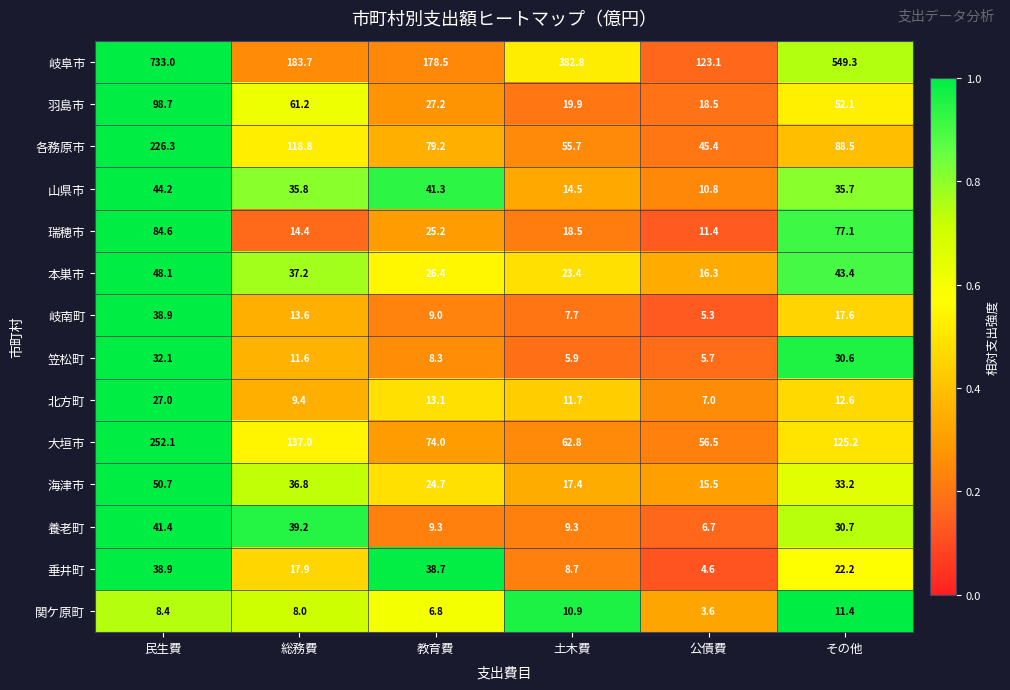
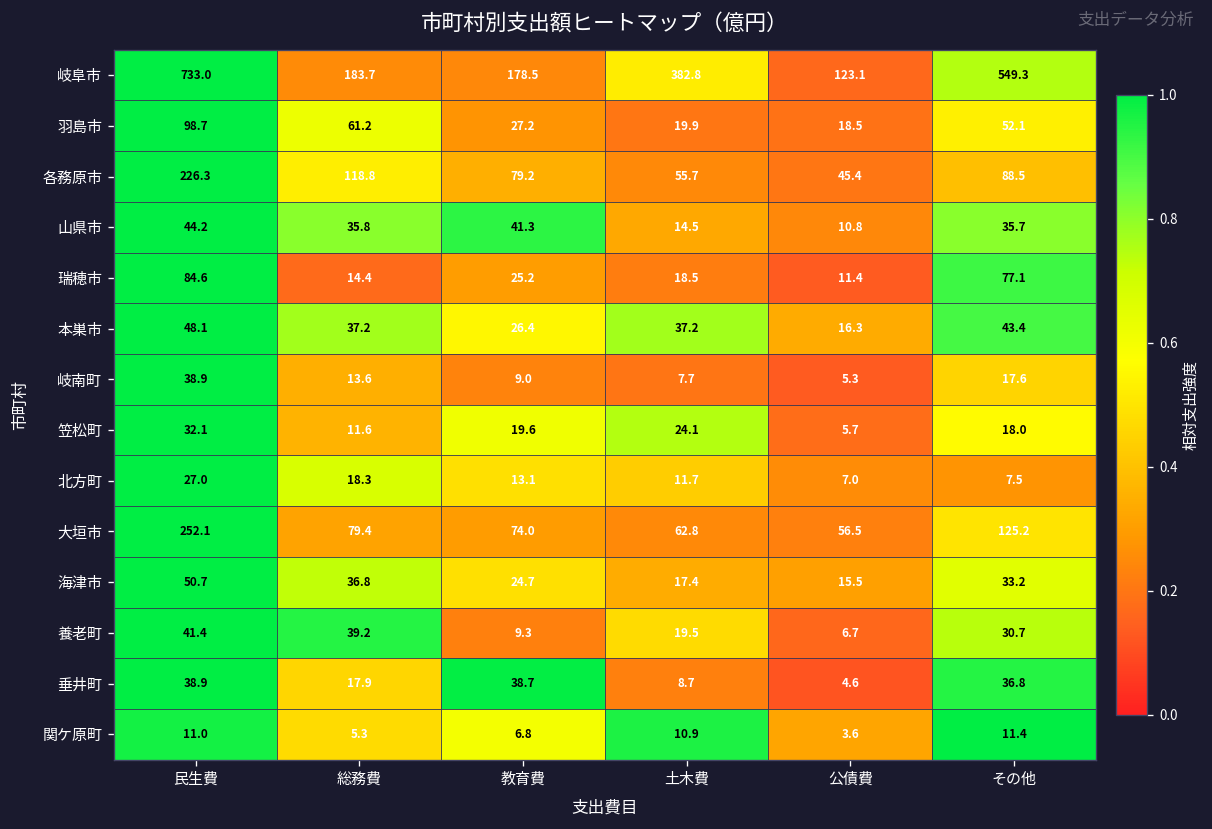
  {
    "岐阜市": {
      "民生費": 733.0,
      "総務費": 183.7,
      "教育費": 178.5,
      "土木費": 382.8,
      "公債費": 123.1,
      "その他": 549.3
    },
    "羽島市": {
      "民生費": 98.7,
      "総務費": 61.2,
      "教育費": 27.2,
      "土木費": 19.9,
      "公債費": 18.5,
      "その他": 52.1
    },
    "各務原市": {
      "民生費": 226.3,
      "総務費": 118.8,
      "教育費": 79.2,
      "土木費": 55.7,
      "公債費": 45.4,
      "その他": 88.5
    },
    "山県市": {
      "民生費": 44.2,
      "総務費": 35.8,
      "教育費": 41.3,
      "土木費": 14.5,
      "公債費": 10.8,
      "その他": 35.7
    },
    "瑞穂市": {
      "民生費": 84.6,
      "総務費": 14.4,
      "教育費": 25.2,
      "土木費": 18.5,
      "公債費": 11.4,
      "その他": 77.1
    },
    "本巣市": {
      "民生費": 48.1,
      "総務費": 37.2,
      "教育費": 26.4,
-     "土木費": 23.4,
+     "土木費": 37.2,
      "公債費": 16.3,
      "その他": 43.4
    },
    "岐南町": {
      "民生費": 38.9,
      "総務費": 13.6,
      "教育費": 9.0,
      "土木費": 7.7,
      "公債費": 5.3,
      "その他": 17.6
    },
    "笠松町": {
      "民生費": 32.1,
      "総務費": 11.6,
-     "教育費": 8.3,
-     "土木費": 5.9,
+     "教育費": 19.6,
+     "土木費": 24.1,
      "公債費": 5.7,
-     "その他": 30.6
+     "その他": 18.0
    },
    "北方町": {
      "民生費": 27.0,
-     "総務費": 9.4,
+     "総務費": 18.3,
      "教育費": 13.1,
      "土木費": 11.7,
      "公債費": 7.0,
-     "その他": 12.6
+     "その他": 7.5
    },
    "大垣市": {
      "民生費": 252.1,
-     "総務費": 137.0,
+     "総務費": 79.4,
      "教育費": 74.0,
      "土木費": 62.8,
      "公債費": 56.5,
      "その他": 125.2
    },
    "海津市": {
      "民生費": 50.7,
      "総務費": 36.8,
      "教育費": 24.7,
      "土木費": 17.4,
      "公債費": 15.5,
      "その他": 33.2
    },
    "養老町": {
      "民生費": 41.4,
      "総務費": 39.2,
      "教育費": 9.3,
-     "土木費": 9.3,
+     "土木費": 19.5,
      "公債費": 6.7,
      "その他": 30.7
    },
    "垂井町": {
      "民生費": 38.9,
      "総務費": 17.9,
      "教育費": 38.7,
      "土木費": 8.7,
      "公債費": 4.6,
-     "その他": 22.2
+     "その他": 36.8
    },
    "関ケ原町": {
-     "民生費": 8.4,
-     "総務費": 8.0,
+     "民生費": 11.0,
+     "総務費": 5.3,
      "教育費": 6.8,
      "土木費": 10.9,
      "公債費": 3.6,
      "その他": 11.4
    }
  }
